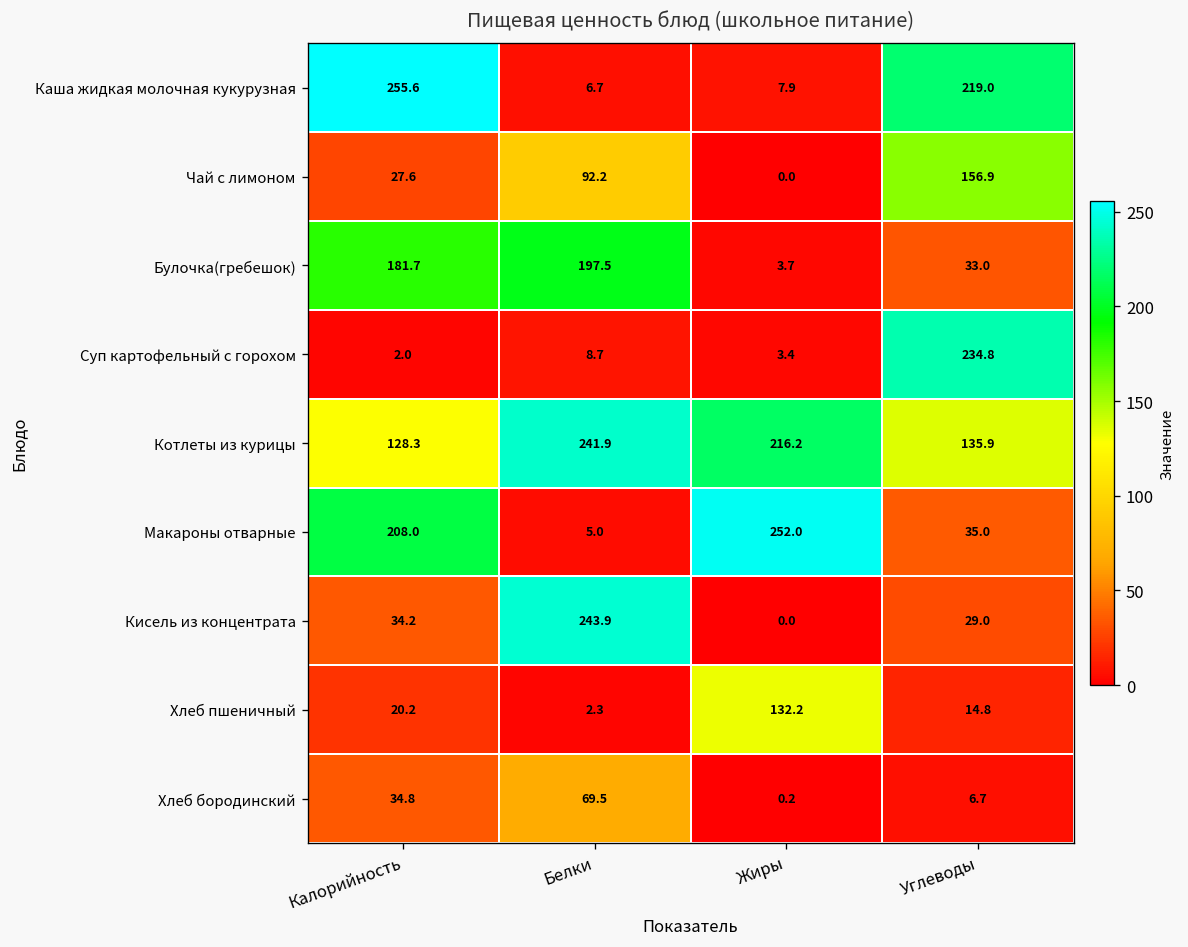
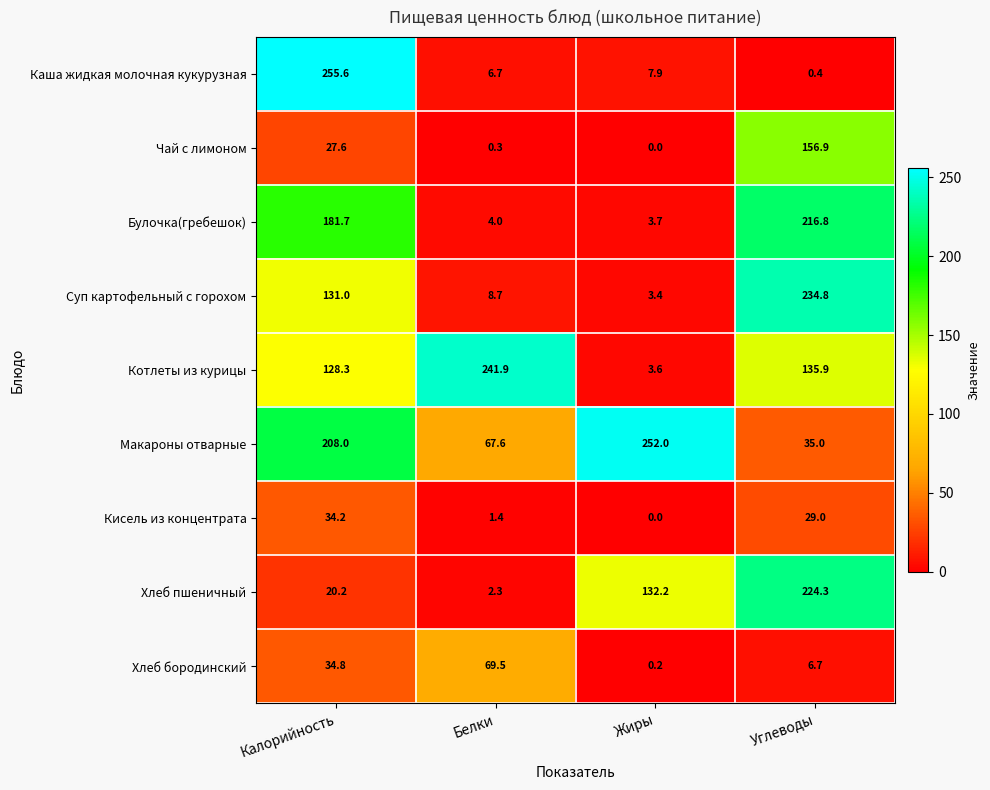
  {
    "Каша жидкая молочная кукурузная": {
      "Калорийность": 255.6,
      "Белки": 6.7,
      "Жиры": 7.9,
-     "Углеводы": 219.0
+     "Углеводы": 0.4
    },
    "Чай с лимоном": {
      "Калорийность": 27.6,
-     "Белки": 92.2,
+     "Белки": 0.3,
      "Жиры": 0.0,
      "Углеводы": 156.9
    },
    "Булочка(гребешок)": {
      "Калорийность": 181.7,
-     "Белки": 197.5,
+     "Белки": 4.0,
      "Жиры": 3.7,
-     "Углеводы": 33.0
+     "Углеводы": 216.8
    },
    "Суп картофельный с горохом": {
-     "Калорийность": 2.0,
+     "Калорийность": 131.0,
      "Белки": 8.7,
      "Жиры": 3.4,
      "Углеводы": 234.8
    },
    "Котлеты из курицы": {
      "Калорийность": 128.3,
      "Белки": 241.9,
-     "Жиры": 216.2,
+     "Жиры": 3.6,
      "Углеводы": 135.9
    },
    "Макароны отварные": {
      "Калорийность": 208.0,
-     "Белки": 5.0,
+     "Белки": 67.6,
      "Жиры": 252.0,
      "Углеводы": 35.0
    },
    "Кисель из концентрата": {
      "Калорийность": 34.2,
-     "Белки": 243.9,
+     "Белки": 1.4,
      "Жиры": 0.0,
      "Углеводы": 29.0
    },
    "Хлеб пшеничный": {
      "Калорийность": 20.2,
      "Белки": 2.3,
      "Жиры": 132.2,
-     "Углеводы": 14.8
+     "Углеводы": 224.3
    },
    "Хлеб бородинский": {
      "Калорийность": 34.8,
      "Белки": 69.5,
      "Жиры": 0.2,
      "Углеводы": 6.7
    }
  }
